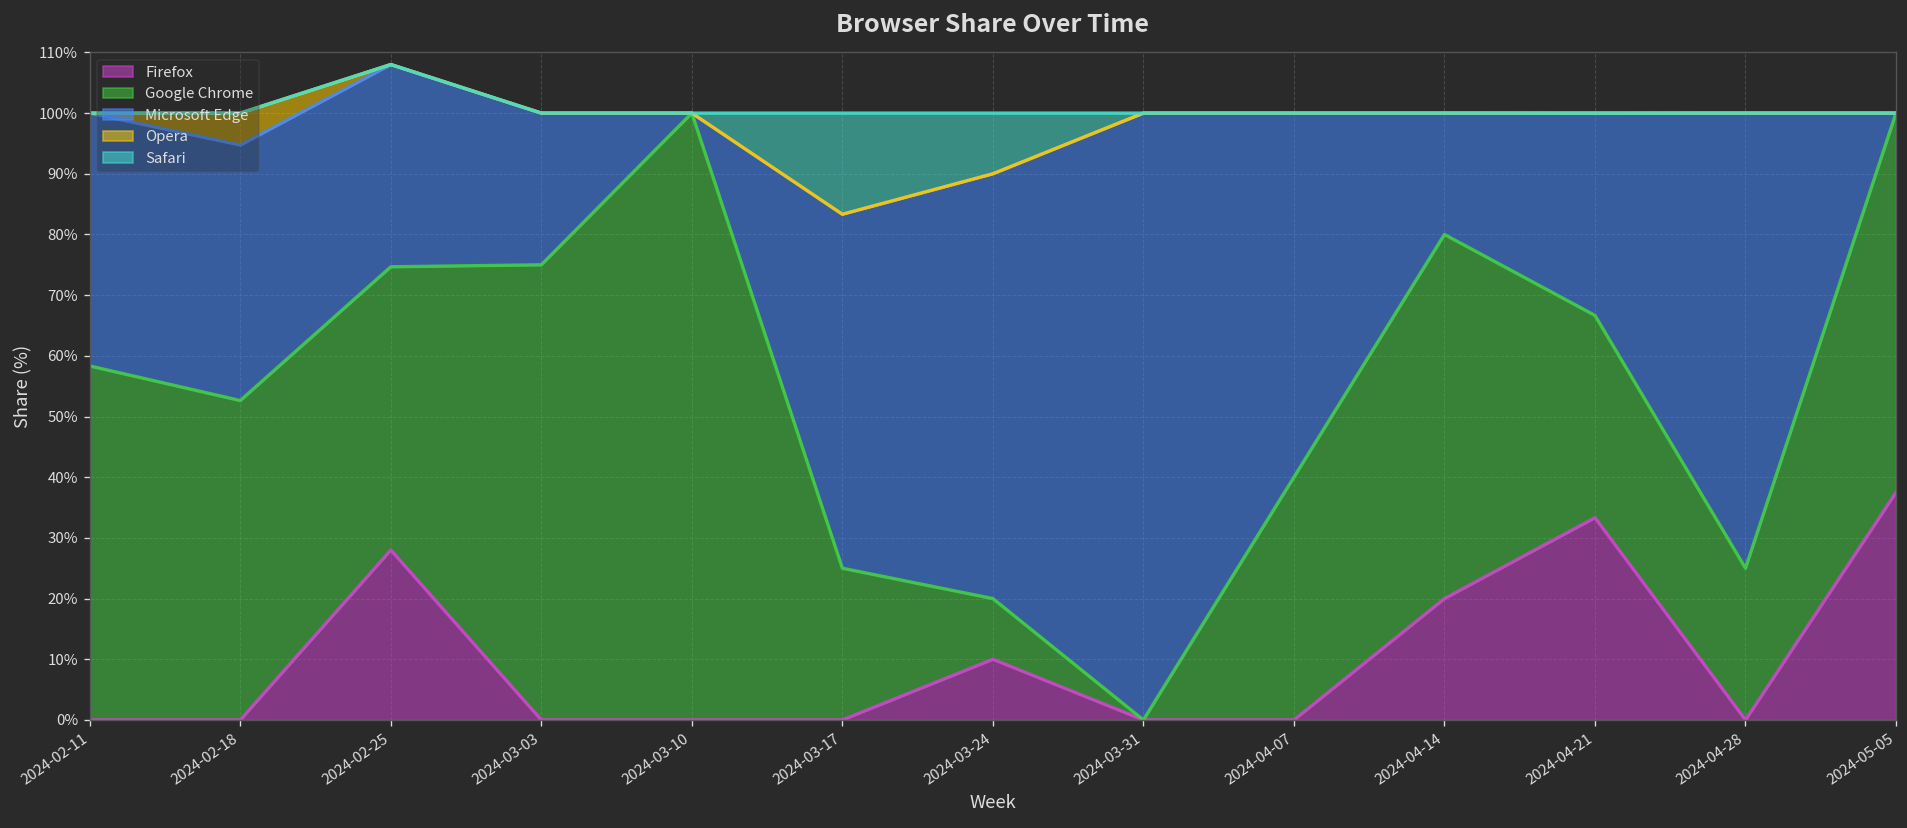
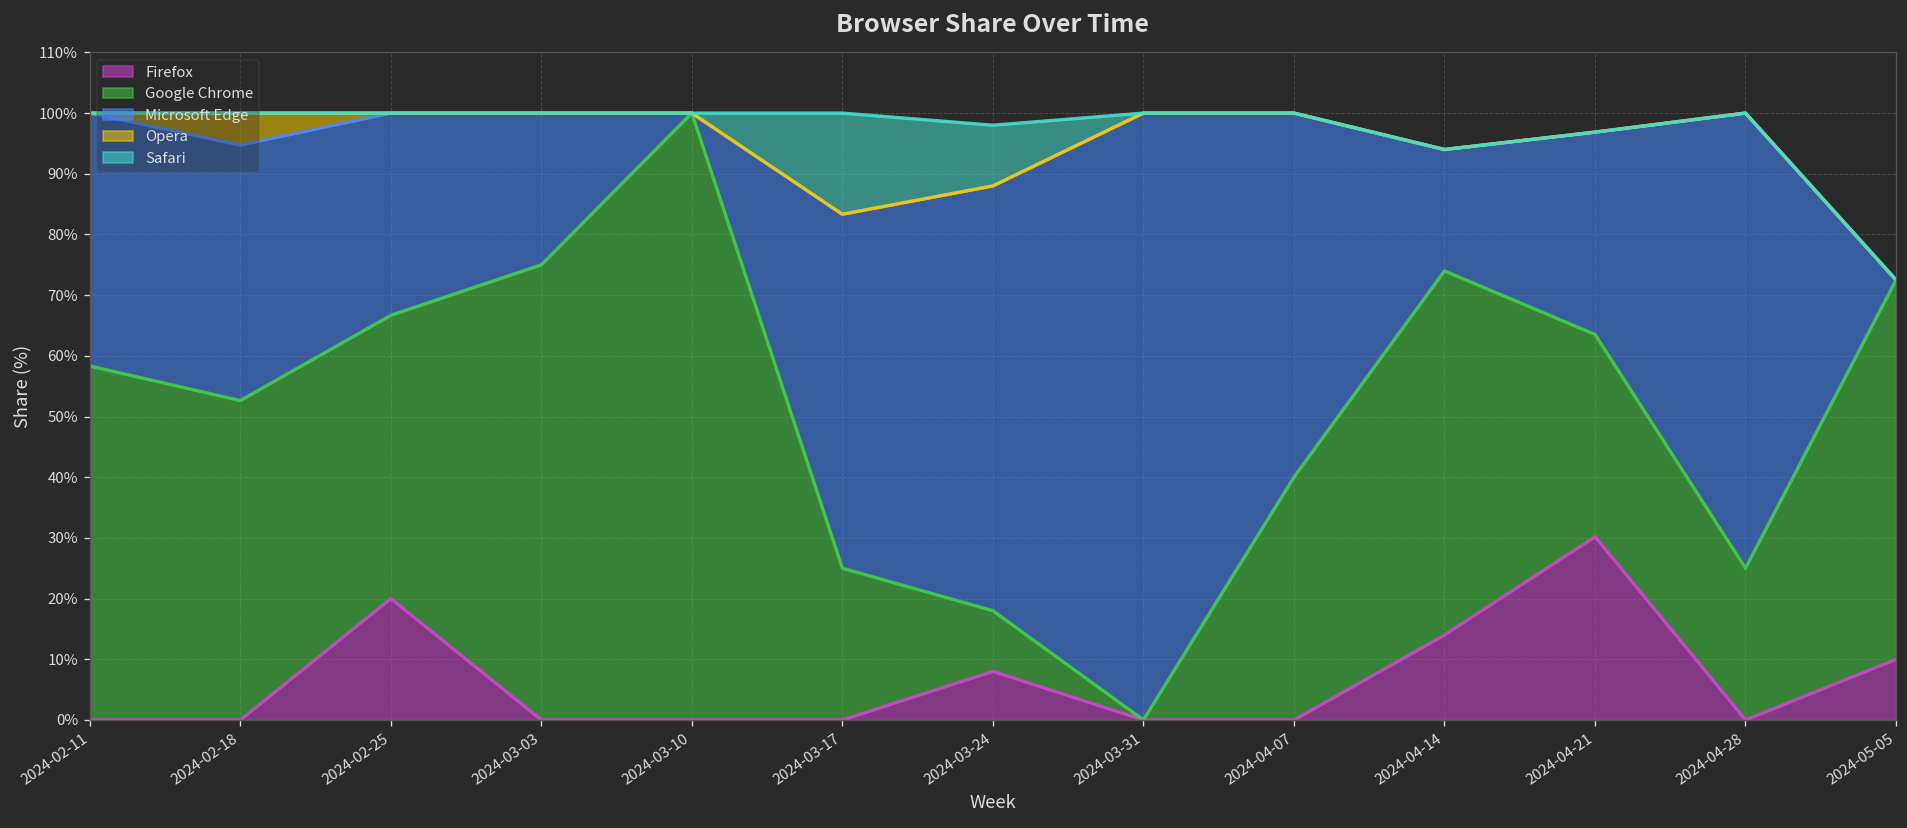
  {
    "Firefox": {
      "2024-02-11": "0%",
      "2024-02-18": "0%",
-     "2024-02-25": "28%",
+     "2024-02-25": "20%",
      "2024-03-03": "0%",
      "2024-03-10": "0%",
      "2024-03-17": "0%",
-     "2024-03-24": "10%",
+     "2024-03-24": "8%",
      "2024-04-07": "0%",
-     "2024-04-14": "20%",
-     "2024-04-21": "33%",
+     "2024-04-14": "14%",
+     "2024-04-21": "30%",
      "2024-04-28": "0%",
-     "2024-05-05": "38%"
+     "2024-05-05": "10%"
    },
    "Google Chrome": {
      "2024-02-11": "58%",
      "2024-02-18": "53%",
      "2024-02-25": "47%",
      "2024-03-03": "75%",
      "2024-03-17": "25%",
      "2024-03-24": "10%",
      "2024-04-07": "40%",
      "2024-04-14": "60%",
      "2024-04-21": "33%",
      "2024-04-28": "25%"
    },
    "Safari": {
      "2024-03-17": "17%",
      "2024-03-24": "10%"
    }
  }
